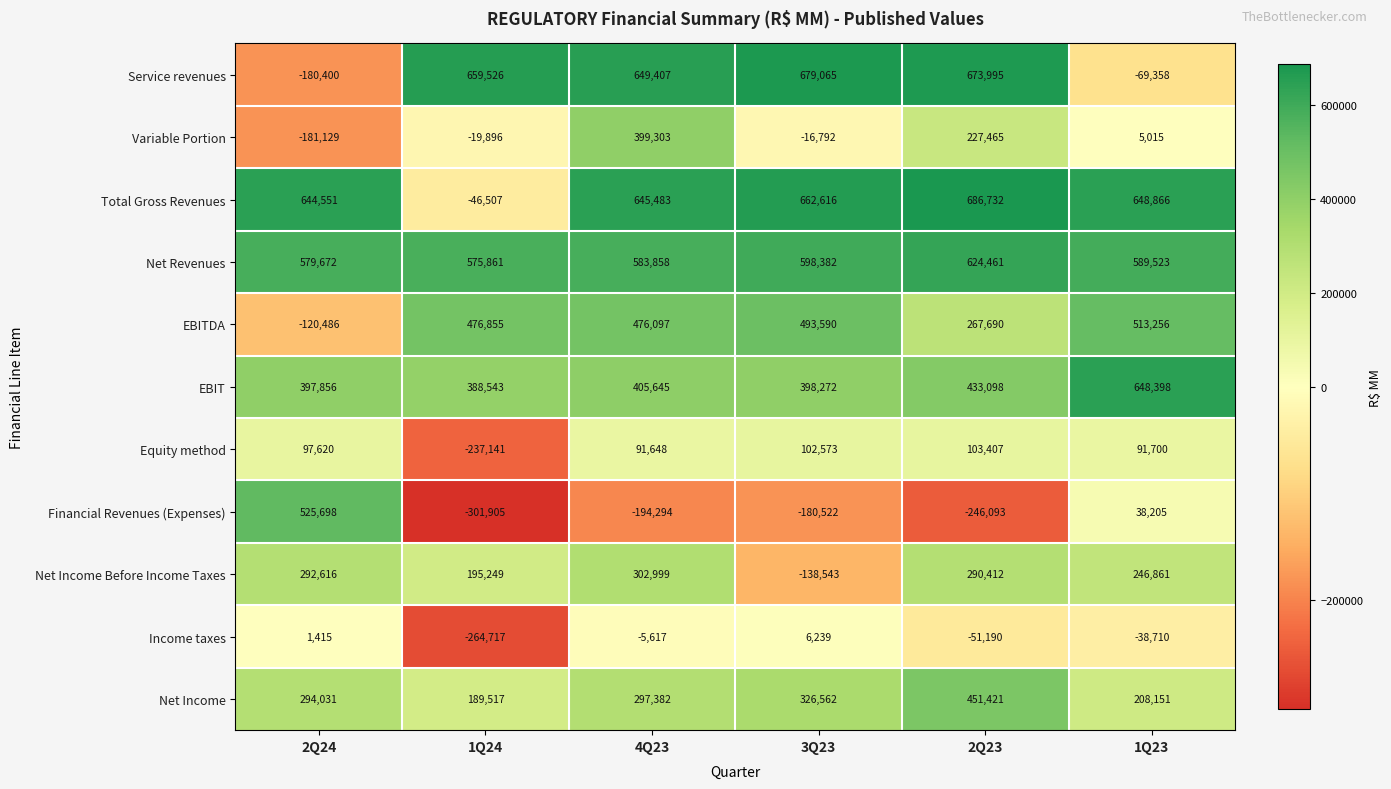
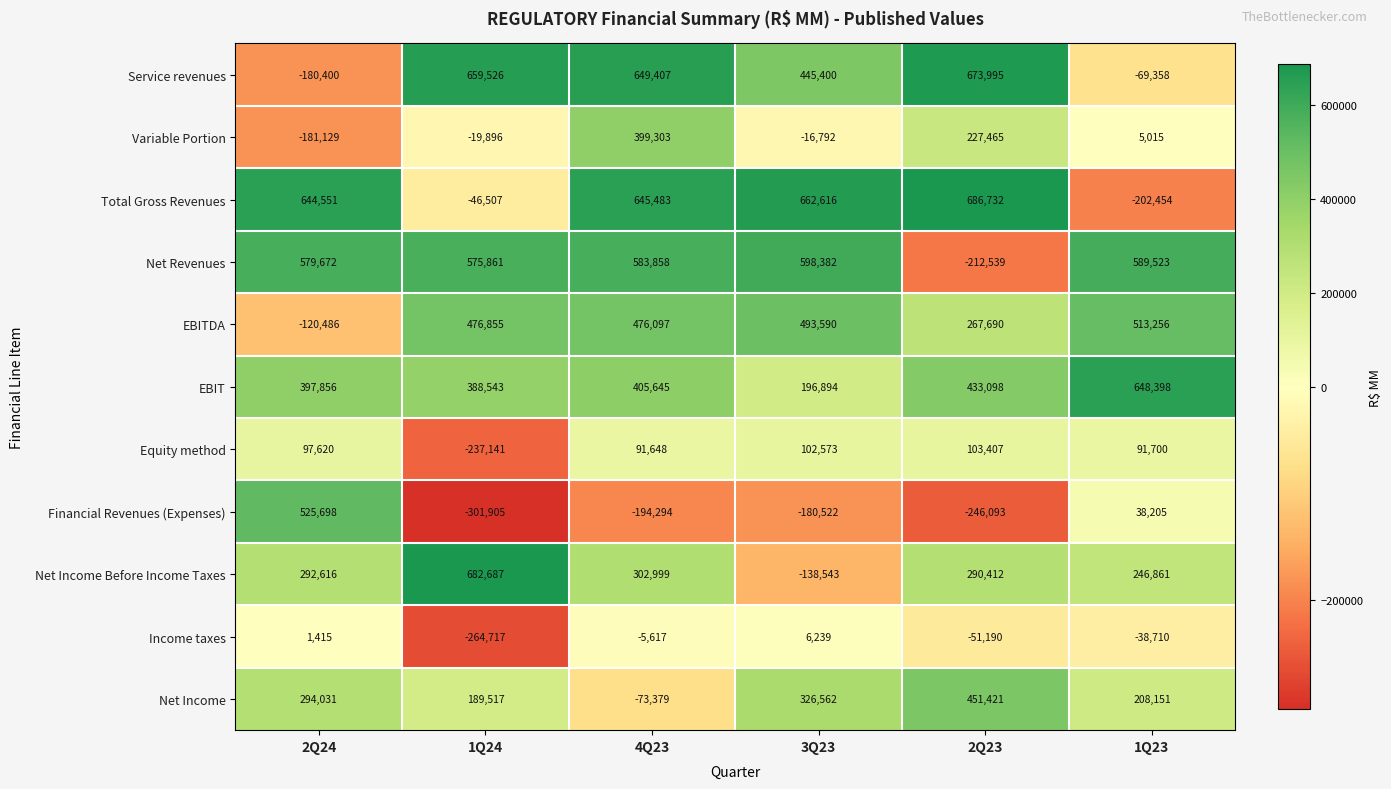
  {
    "Service revenues": {
      "2Q24": "-180,400",
      "1Q24": "659,526",
      "4Q23": "649,407",
-     "3Q23": "679,065",
+     "3Q23": "445,400",
      "2Q23": "673,995",
      "1Q23": "-69,358"
    },
    "Variable Portion": {
      "2Q24": "-181,129",
      "1Q24": "-19,896",
      "4Q23": "399,303",
      "3Q23": "-16,792",
      "2Q23": "227,465",
      "1Q23": "5,015"
    },
    "Total Gross Revenues": {
      "2Q24": "644,551",
      "1Q24": "-46,507",
      "4Q23": "645,483",
      "3Q23": "662,616",
      "2Q23": "686,732",
-     "1Q23": "648,866"
+     "1Q23": "-202,454"
    },
    "Net Revenues": {
      "2Q24": "579,672",
      "1Q24": "575,861",
      "4Q23": "583,858",
      "3Q23": "598,382",
-     "2Q23": "624,461",
+     "2Q23": "-212,539",
      "1Q23": "589,523"
    },
    "EBITDA": {
      "2Q24": "-120,486",
      "1Q24": "476,855",
      "4Q23": "476,097",
      "3Q23": "493,590",
      "2Q23": "267,690",
      "1Q23": "513,256"
    },
    "EBIT": {
      "2Q24": "397,856",
      "1Q24": "388,543",
      "4Q23": "405,645",
-     "3Q23": "398,272",
+     "3Q23": "196,894",
      "2Q23": "433,098",
      "1Q23": "648,398"
    },
    "Equity method": {
      "2Q24": "97,620",
      "1Q24": "-237,141",
      "4Q23": "91,648",
      "3Q23": "102,573",
      "2Q23": "103,407",
      "1Q23": "91,700"
    },
    "Financial Revenues (Expenses)": {
      "2Q24": "525,698",
      "1Q24": "-301,905",
      "4Q23": "-194,294",
      "3Q23": "-180,522",
      "2Q23": "-246,093",
      "1Q23": "38,205"
    },
    "Net Income Before Income Taxes": {
      "2Q24": "292,616",
-     "1Q24": "195,249",
+     "1Q24": "682,687",
      "4Q23": "302,999",
      "3Q23": "-138,543",
      "2Q23": "290,412",
      "1Q23": "246,861"
    },
    "Income taxes": {
      "2Q24": "1,415",
      "1Q24": "-264,717",
      "4Q23": "-5,617",
      "3Q23": "6,239",
      "2Q23": "-51,190",
      "1Q23": "-38,710"
    },
    "Net Income": {
      "2Q24": "294,031",
      "1Q24": "189,517",
-     "4Q23": "297,382",
+     "4Q23": "-73,379",
      "3Q23": "326,562",
      "2Q23": "451,421",
      "1Q23": "208,151"
    }
  }
